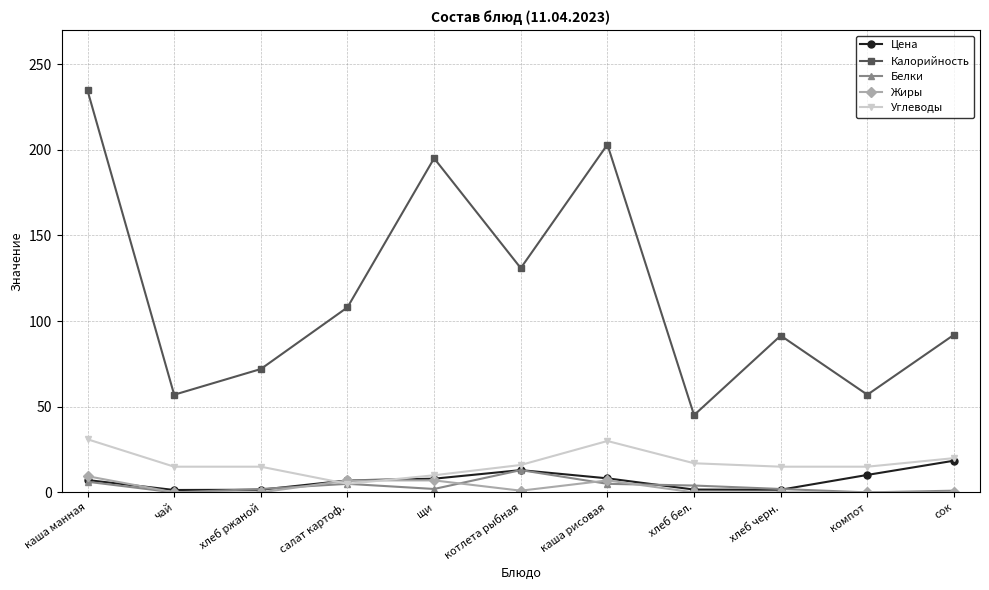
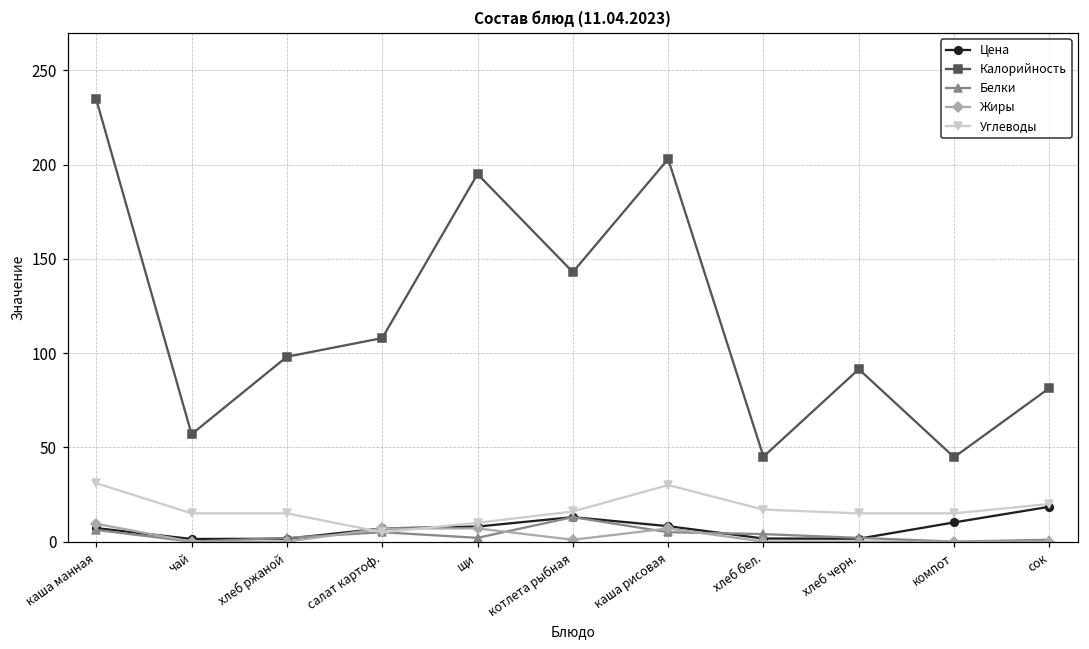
  {
    "Цена": {
      "хлеб бел.": 2,
      "компот": 10,
      "сок": 19
    },
    "Калорийность": {
      "каша манная": 235,
      "чай": 57,
-     "хлеб ржаной": 72,
+     "хлеб ржаной": 98,
      "салат картоф.": 108,
      "щи": 195,
-     "котлета рыбная": 131,
+     "котлета рыбная": 143,
      "каша рисовая": 203,
      "хлеб бел.": 45,
      "хлеб черн.": 92,
-     "компот": 57,
-     "сок": 92
+     "компот": 45,
+     "сок": 82
    }
  }
